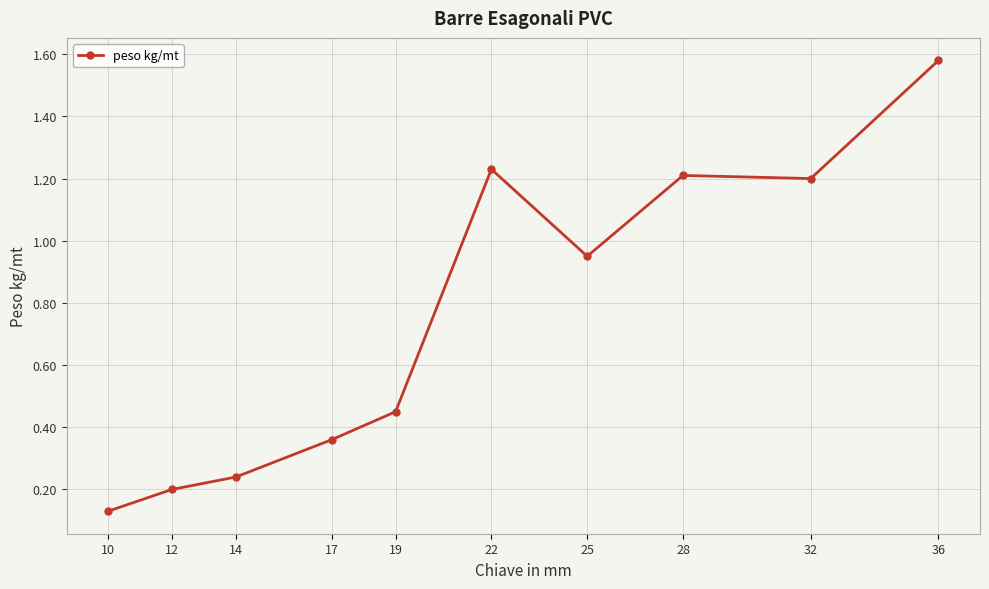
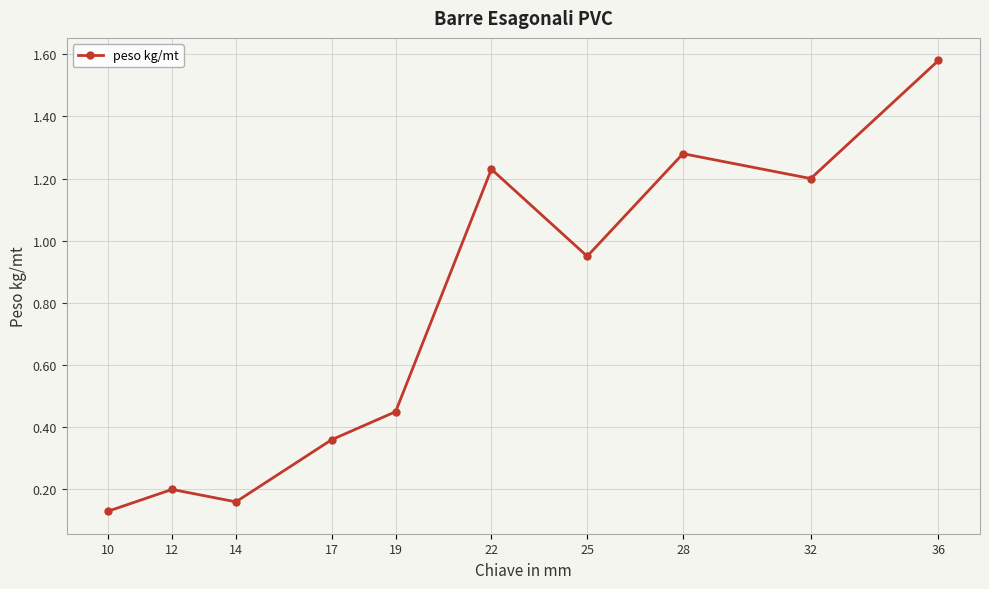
  {
    "10": 0.13,
    "12": 0.20,
-   "14": 0.24,
+   "14": 0.16,
    "17": 0.36,
    "19": 0.45,
    "22": 1.23,
    "25": 0.95,
-   "28": 1.21,
+   "28": 1.28,
    "32": 1.20,
    "36": 1.58
  }
